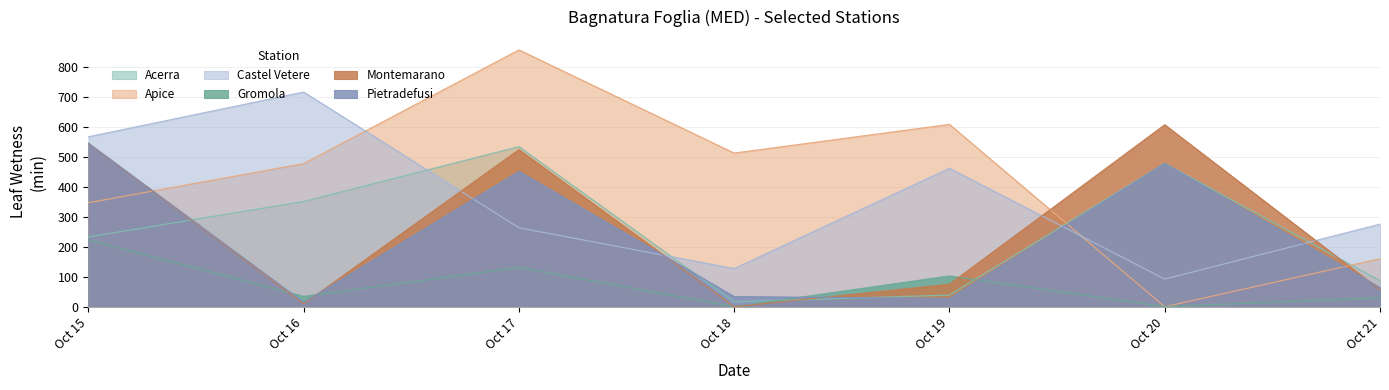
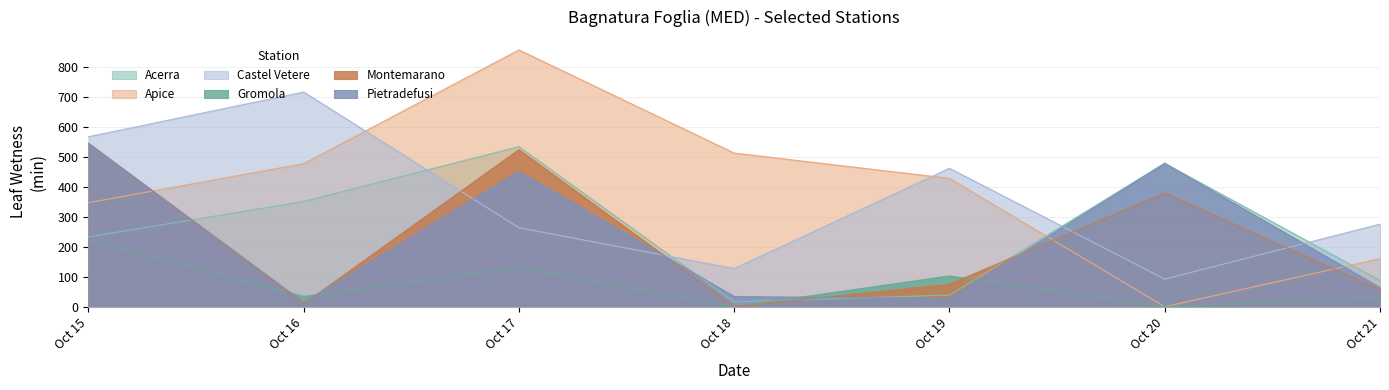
  {
    "Apice": {
      "Oct 15": 350,
      "Oct 16": 480,
      "Oct 17": 860,
      "Oct 18": 510,
-     "Oct 19": 610,
+     "Oct 19": 430,
      "Oct 21": 160
    },
    "Montemarano": {
      "Oct 17": 520,
      "Oct 19": 70,
-     "Oct 20": 610
+     "Oct 20": 380
    }
  }
